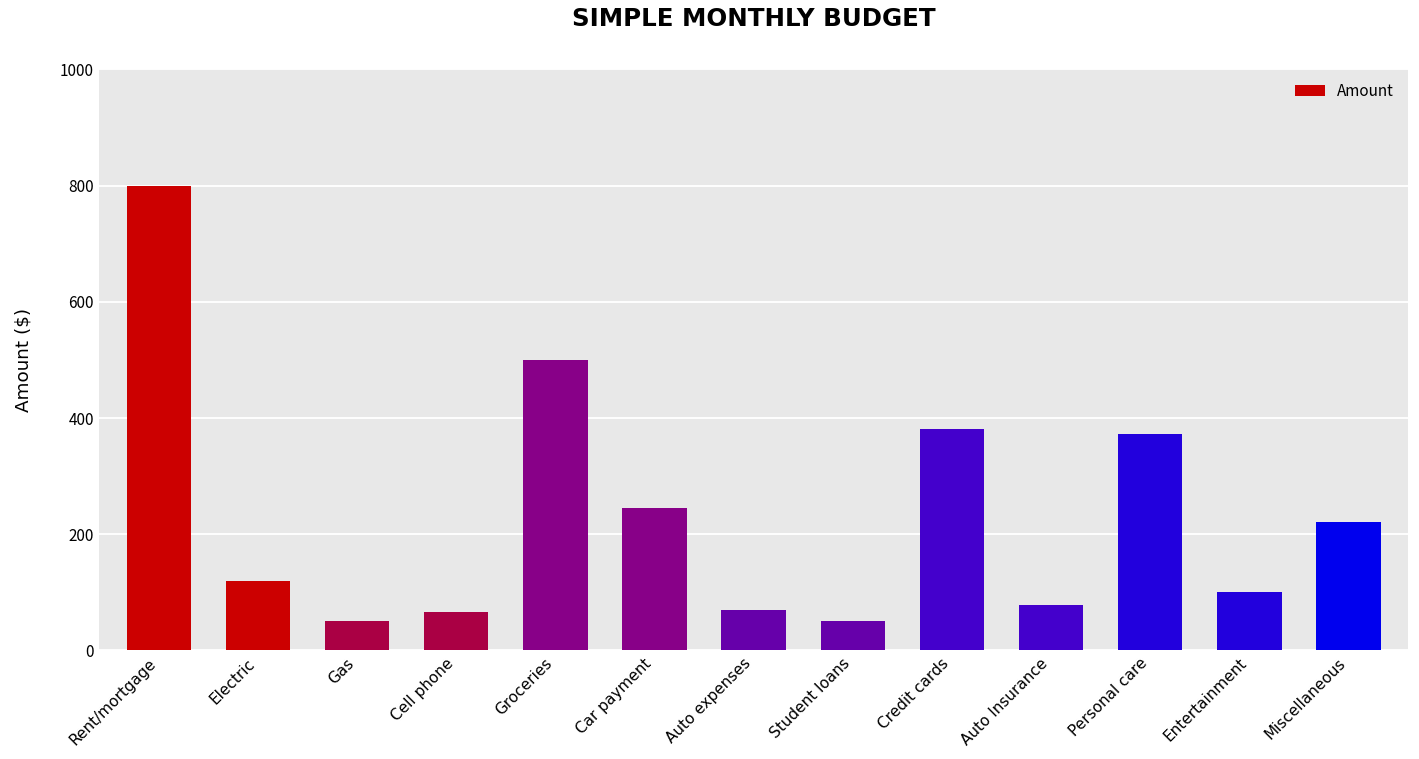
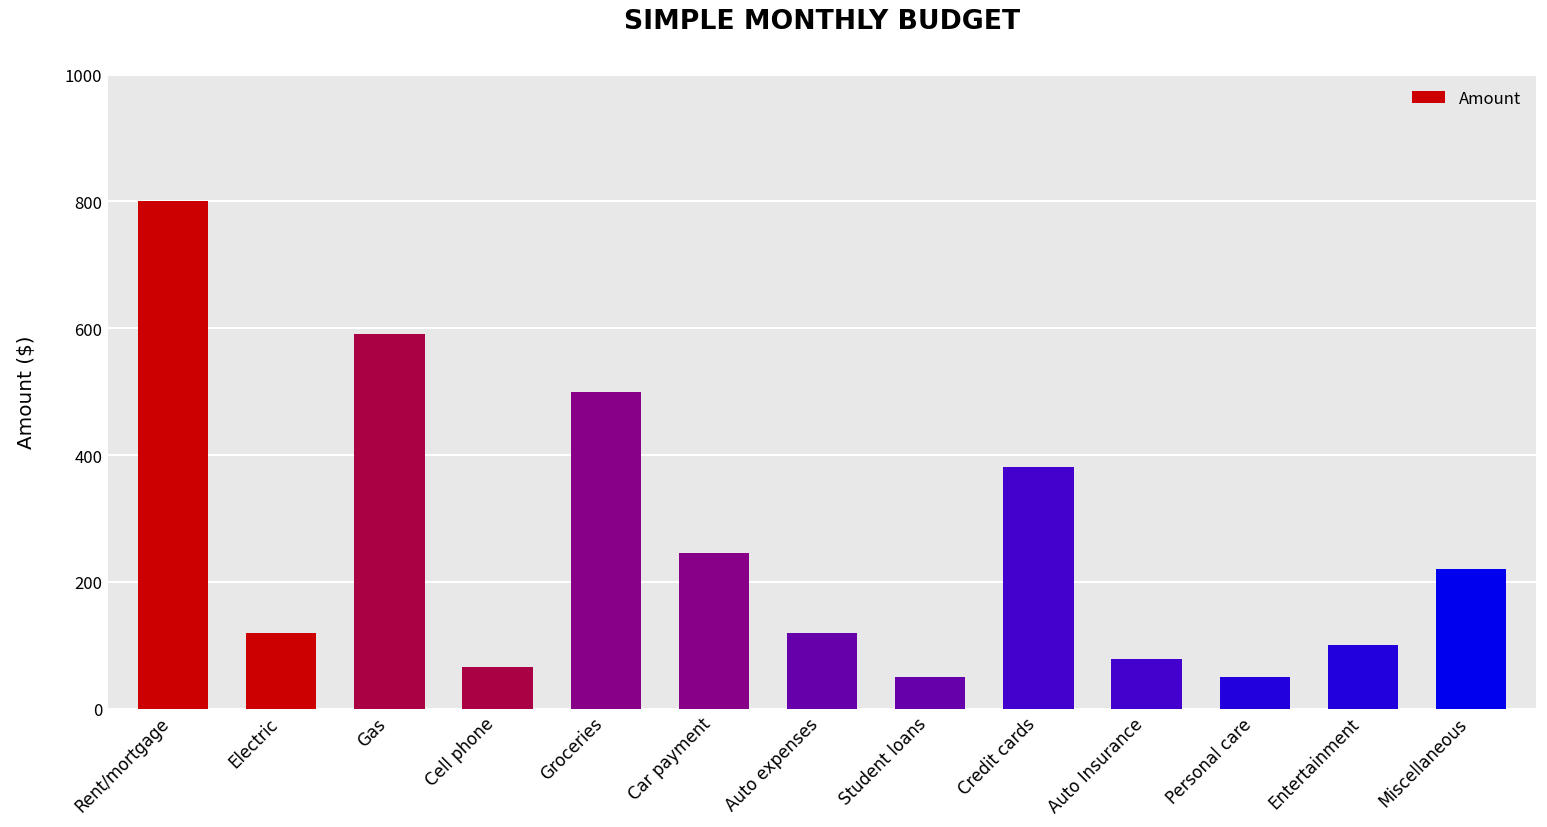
  {
    "Rent/mortgage": 800,
    "Electric": 120,
-   "Gas": 50,
+   "Gas": 590,
    "Cell phone": 70,
    "Groceries": 500,
    "Car payment": 250,
-   "Auto expenses": 70,
+   "Auto expenses": 120,
    "Student loans": 50,
    "Credit cards": 380,
    "Auto Insurance": 80,
-   "Personal care": 370,
+   "Personal care": 50,
    "Entertainment": 100,
    "Miscellaneous": 220
  }
